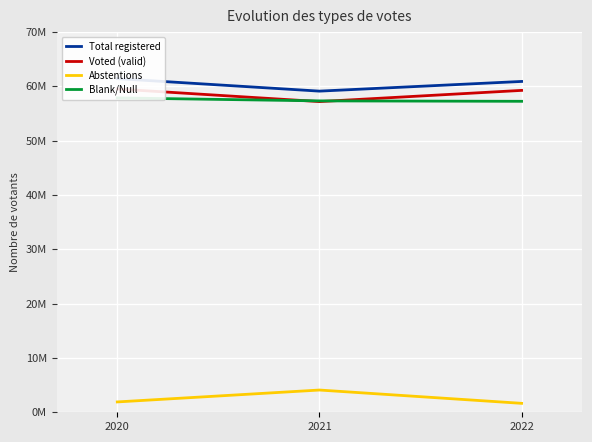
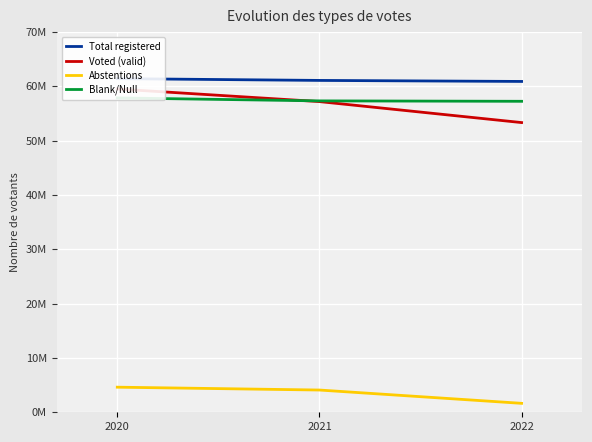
  {
    "Total registered": {
-     "2021": 59000000,
+     "2021": 61000000,
      "2022": 61000000
    },
    "Voted (valid)": {
-     "2022": 59000000
+     "2022": 53000000
    },
    "Abstentions": {
-     "2020": 2000000,
+     "2020": 5000000,
      "2021": 4000000,
      "2022": 2000000
    },
    "Blank/Null": {
      "2022": 57000000
    }
  }
